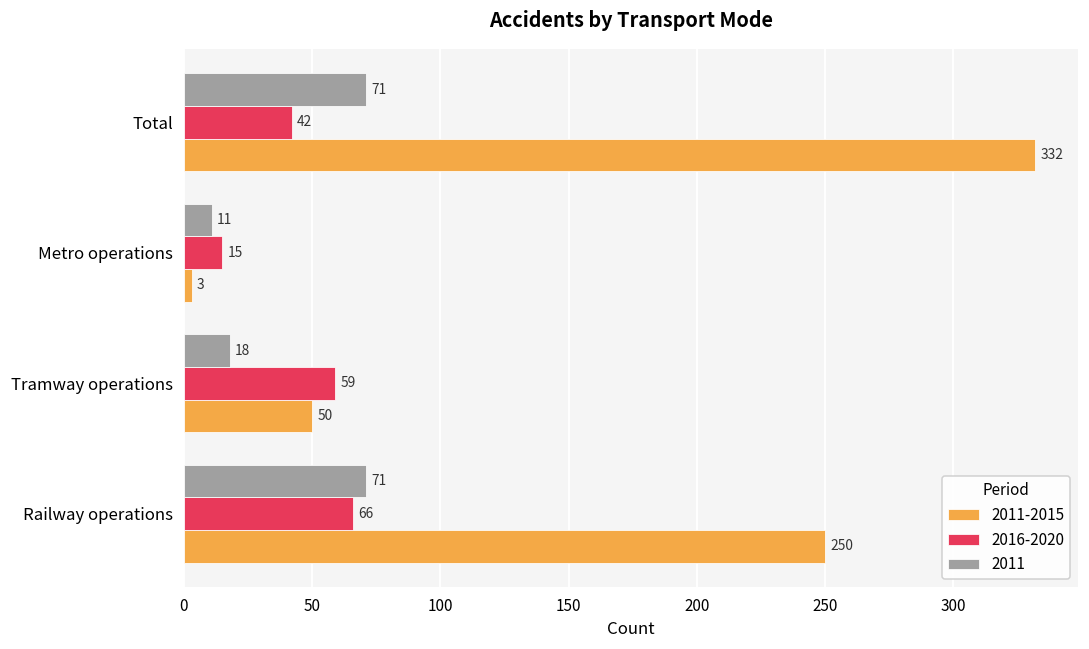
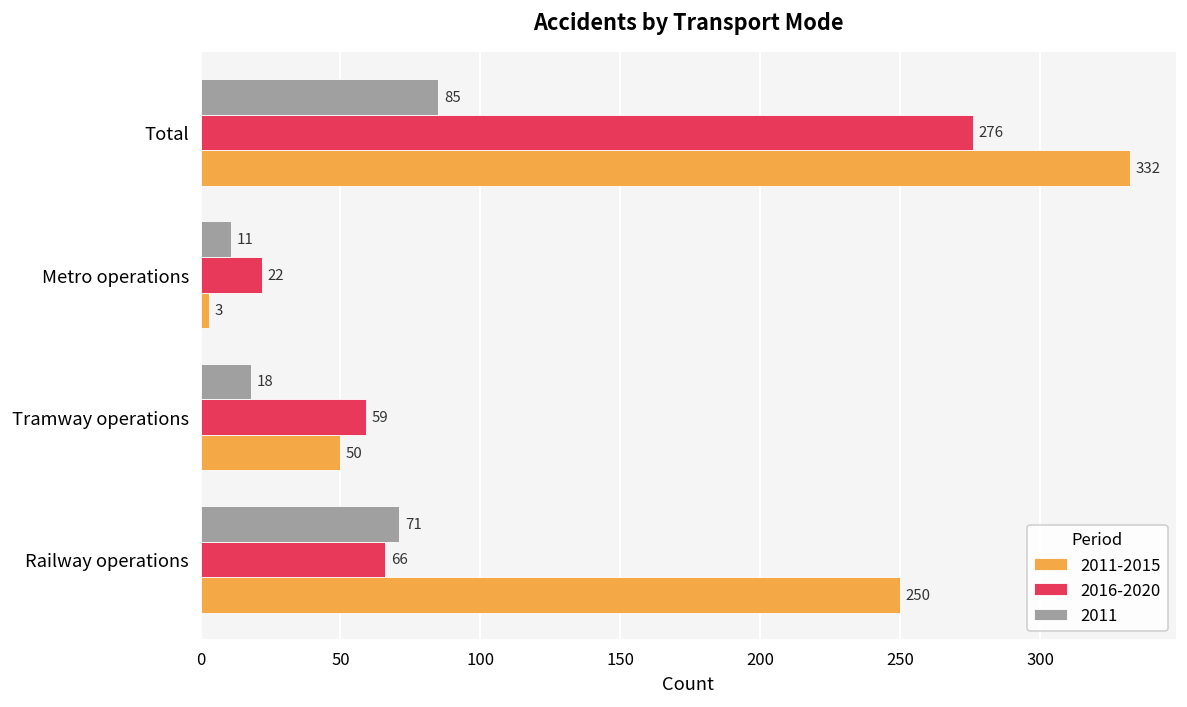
  {
    "2011-2015": {
      "Total": 332,
      "Metro operations": 3,
      "Tramway operations": 50,
      "Railway operations": 250
    },
    "2016-2020": {
-     "Total": 42,
-     "Metro operations": 15,
+     "Total": 276,
+     "Metro operations": 22,
      "Tramway operations": 59,
      "Railway operations": 66
    },
    "2011": {
-     "Total": 71,
+     "Total": 85,
      "Metro operations": 11,
      "Tramway operations": 18,
      "Railway operations": 71
    }
  }
